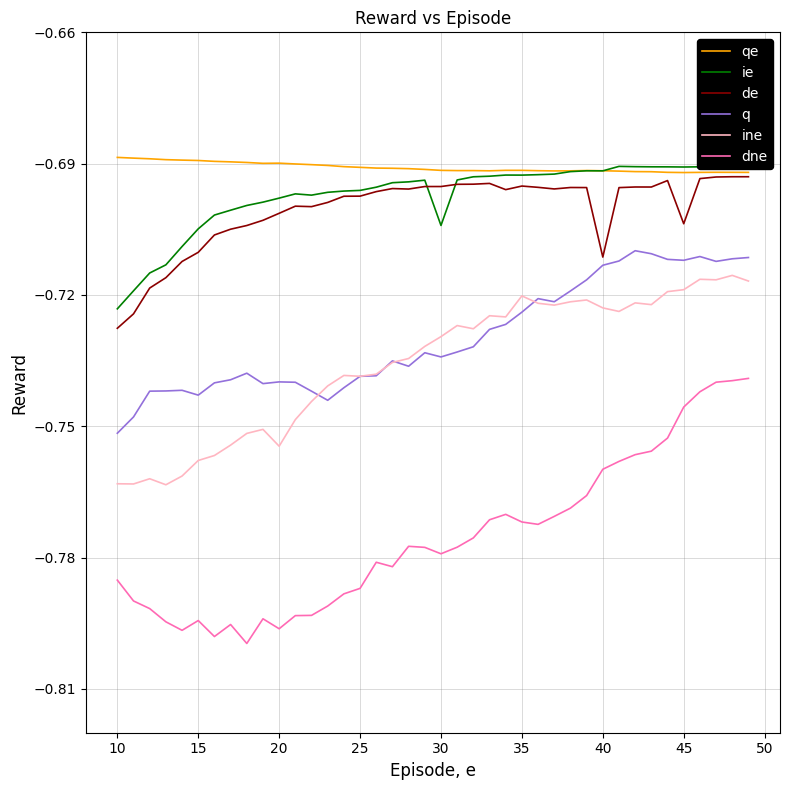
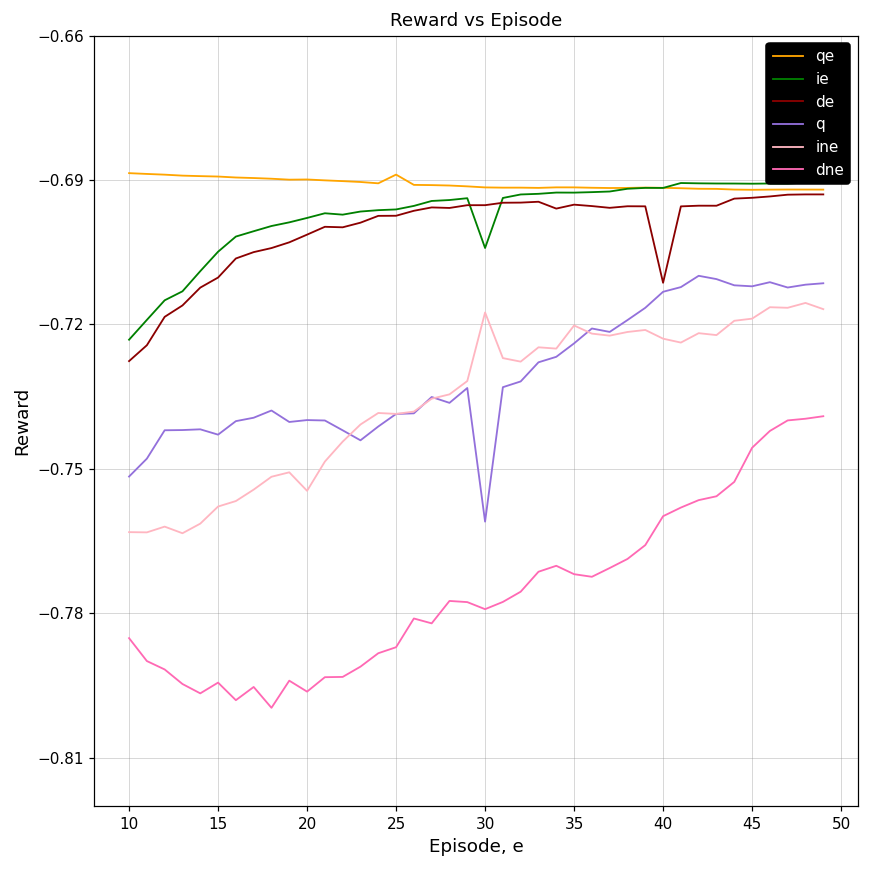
  {
    "qe": {
      "10": -0.689,
      "15": -0.689,
      "20": -0.690,
-     "25": -0.691,
+     "25": -0.689,
      "30": -0.692,
      "35": -0.692,
      "45": -0.692
    },
    "ie": {
      "10": -0.723,
      "15": -0.705,
      "20": -0.698,
      "25": -0.696,
      "30": -0.704,
      "35": -0.693,
      "45": -0.691
    },
    "de": {
      "10": -0.728,
      "15": -0.710,
      "20": -0.701,
      "25": -0.697,
      "30": -0.695,
      "35": -0.695,
      "40": -0.711,
-     "45": -0.704
+     "45": -0.694
    },
    "q": {
      "10": -0.752,
      "15": -0.743,
      "20": -0.740,
-     "30": -0.734,
+     "30": -0.761,
      "35": -0.724,
      "40": -0.713,
      "45": -0.712
    },
    "ine": {
      "10": -0.763,
      "15": -0.758,
      "20": -0.755,
-     "30": -0.730,
+     "30": -0.718,
      "35": -0.720,
      "40": -0.723,
      "45": -0.719
    },
    "dne": {
      "10": -0.785,
      "15": -0.794,
      "20": -0.796,
      "25": -0.787,
      "30": -0.779,
      "35": -0.772,
      "40": -0.760,
      "45": -0.746
    }
  }
